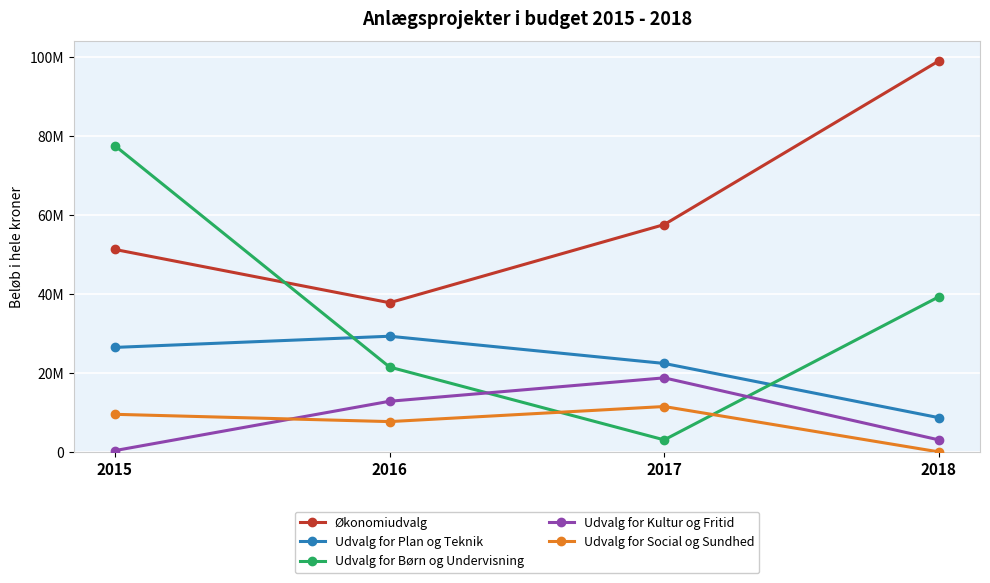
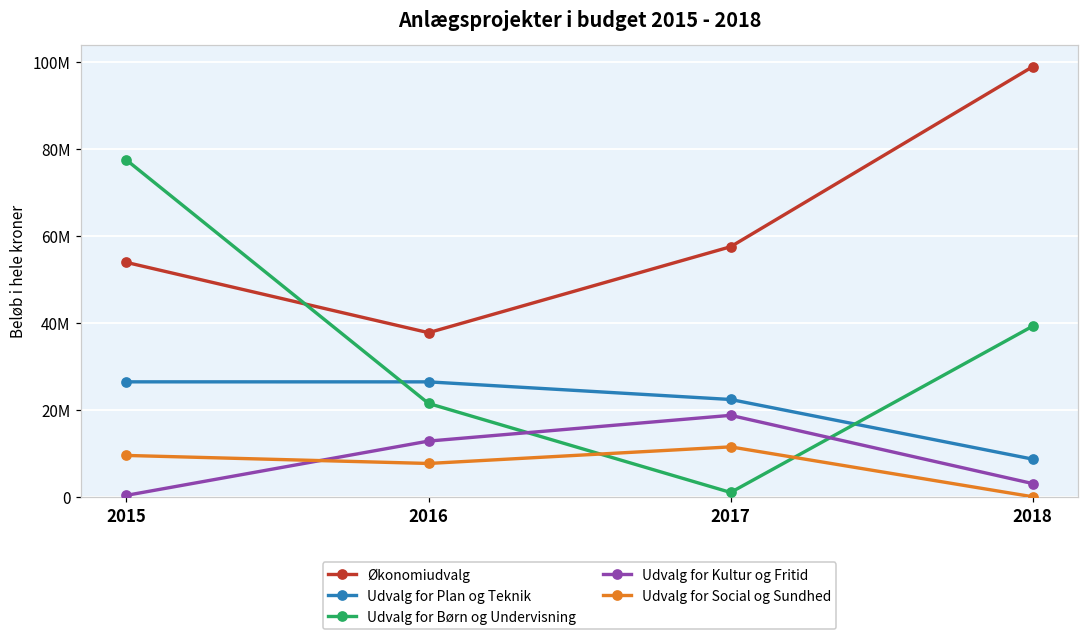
  {
    "Økonomiudvalg": {
-     "2015": 51000000,
+     "2015": 54000000,
      "2016": 38000000,
      "2017": 58000000,
      "2018": 99000000
    },
    "Udvalg for Plan og Teknik": {
      "2015": 26000000,
-     "2016": 29000000,
+     "2016": 26000000,
      "2017": 22000000,
      "2018": 9000000
    },
    "Udvalg for Børn og Undervisning": {
      "2015": 77000000,
      "2016": 21000000,
-     "2017": 3000000,
+     "2017": 1000000,
      "2018": 39000000
    },
    "Udvalg for Kultur og Fritid": {
      "2015": 0,
      "2016": 13000000,
      "2017": 19000000,
      "2018": 3000000
    },
    "Udvalg for Social og Sundhed": {
      "2015": 10000000,
      "2016": 8000000,
      "2017": 11000000,
      "2018": 0
    }
  }
